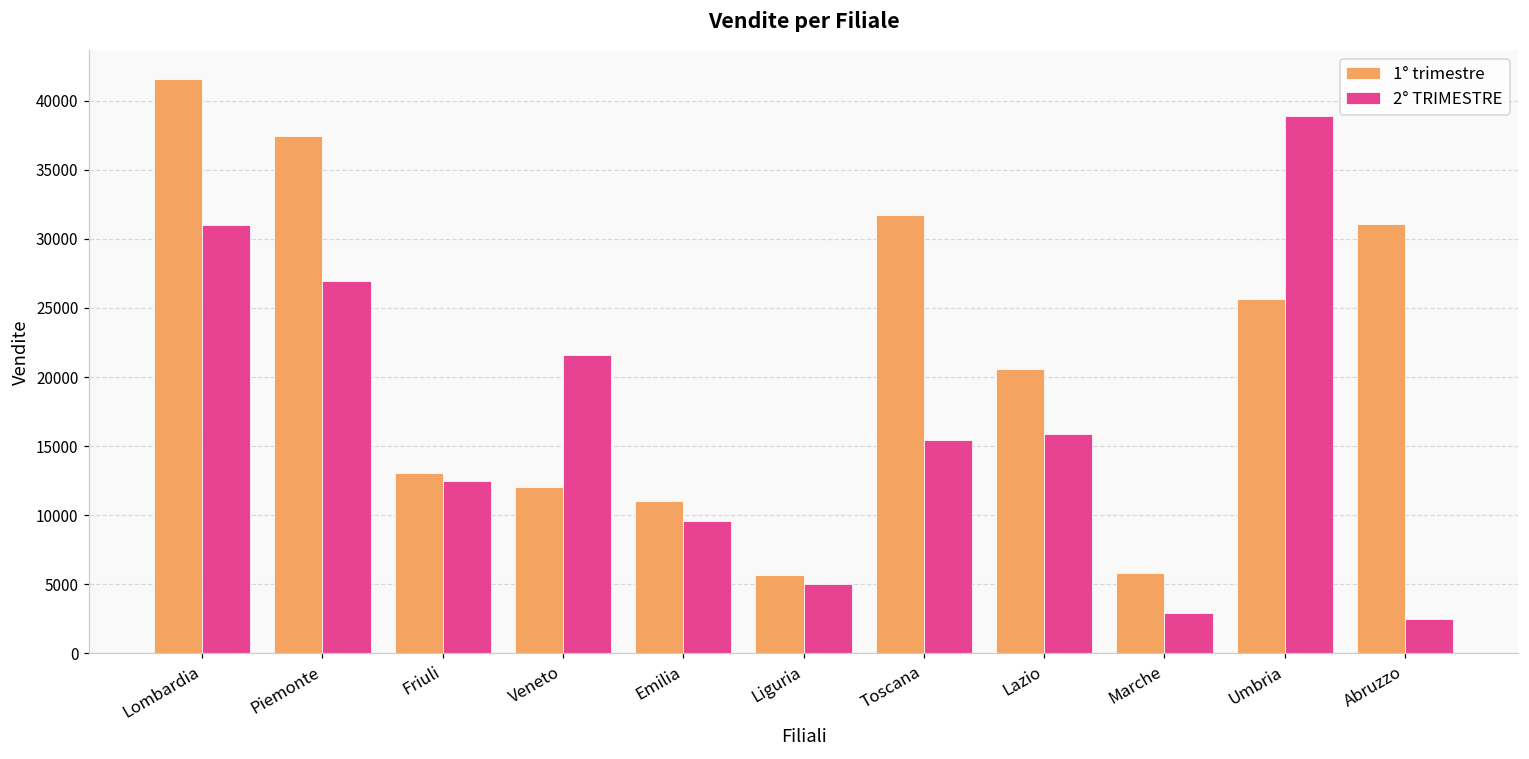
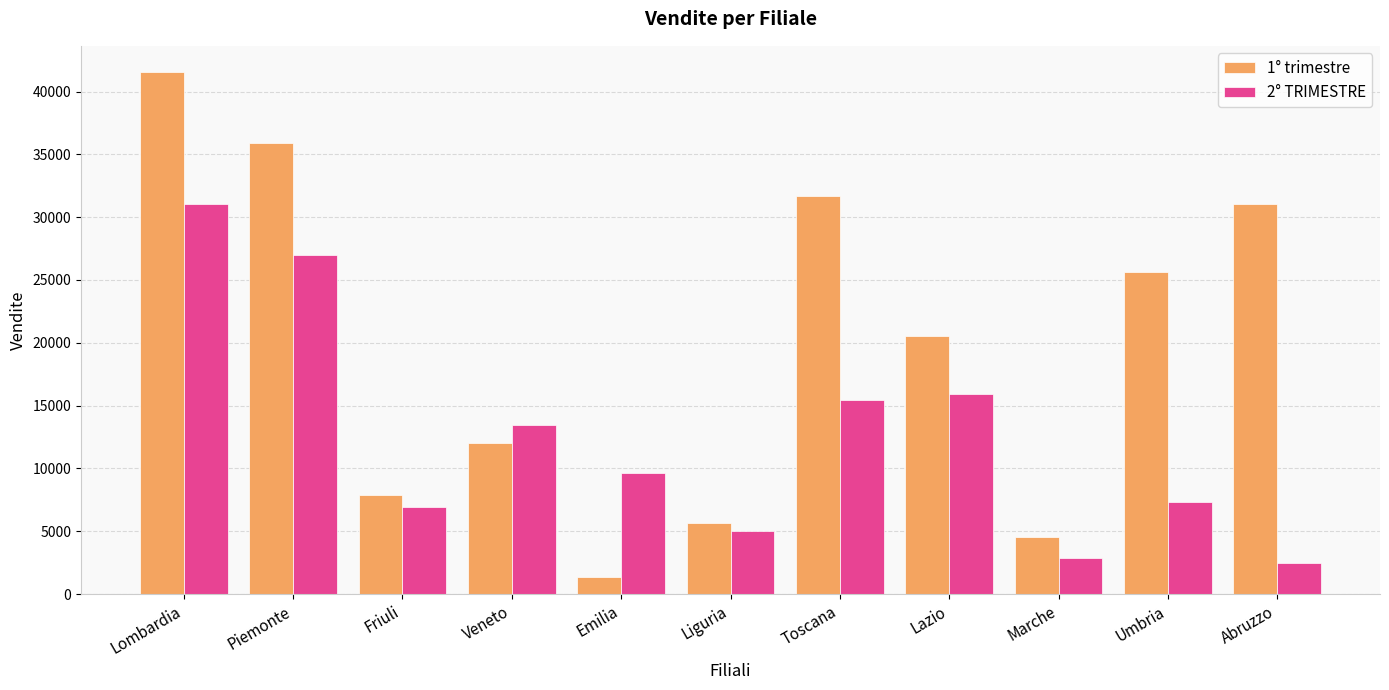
  {
    "1° trimestre": {
      "Lombardia": 41600,
-     "Piemonte": 37500,
-     "Friuli": 13100,
+     "Piemonte": 35900,
+     "Friuli": 7900,
      "Veneto": 12000,
-     "Emilia": 11000,
+     "Emilia": 1300,
      "Liguria": 5700,
      "Toscana": 31700,
      "Lazio": 20500,
-     "Marche": 5800,
+     "Marche": 4600,
      "Umbria": 25700,
      "Abruzzo": 31100
    },
    "2° TRIMESTRE": {
      "Lombardia": 31000,
      "Piemonte": 27000,
-     "Friuli": 12400,
-     "Veneto": 21600,
+     "Friuli": 6900,
+     "Veneto": 13400,
      "Emilia": 9600,
      "Liguria": 5000,
      "Toscana": 15500,
      "Lazio": 15900,
      "Marche": 2900,
-     "Umbria": 38900,
+     "Umbria": 7300,
      "Abruzzo": 2500
    }
  }
